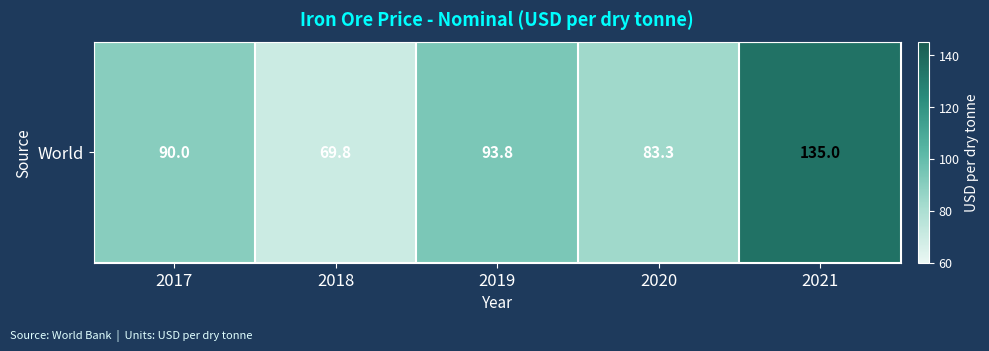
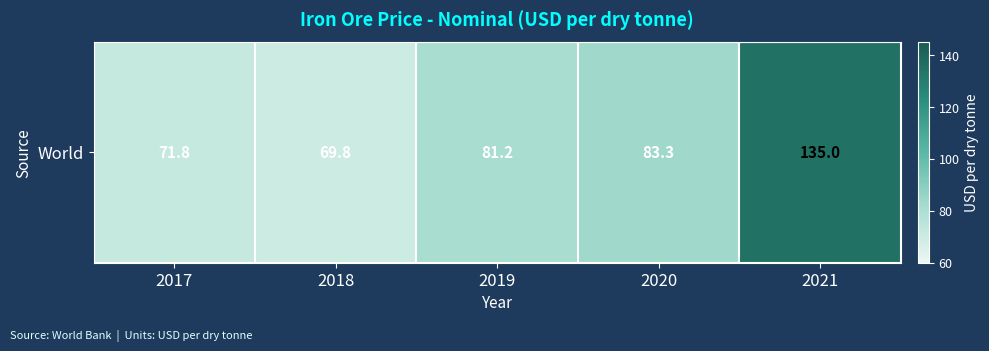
  {
    "World": {
-     "2017": 90.0,
+     "2017": 71.8,
      "2018": 69.8,
-     "2019": 93.8,
+     "2019": 81.2,
      "2020": 83.3,
      "2021": 135.0
    }
  }
